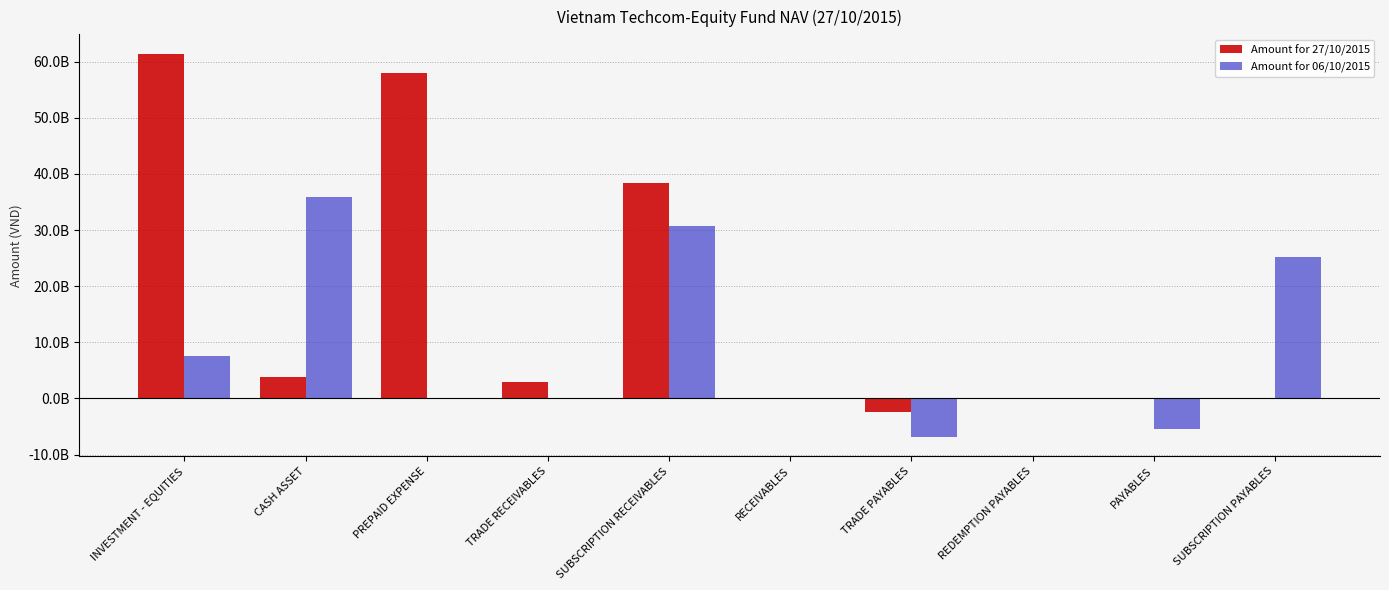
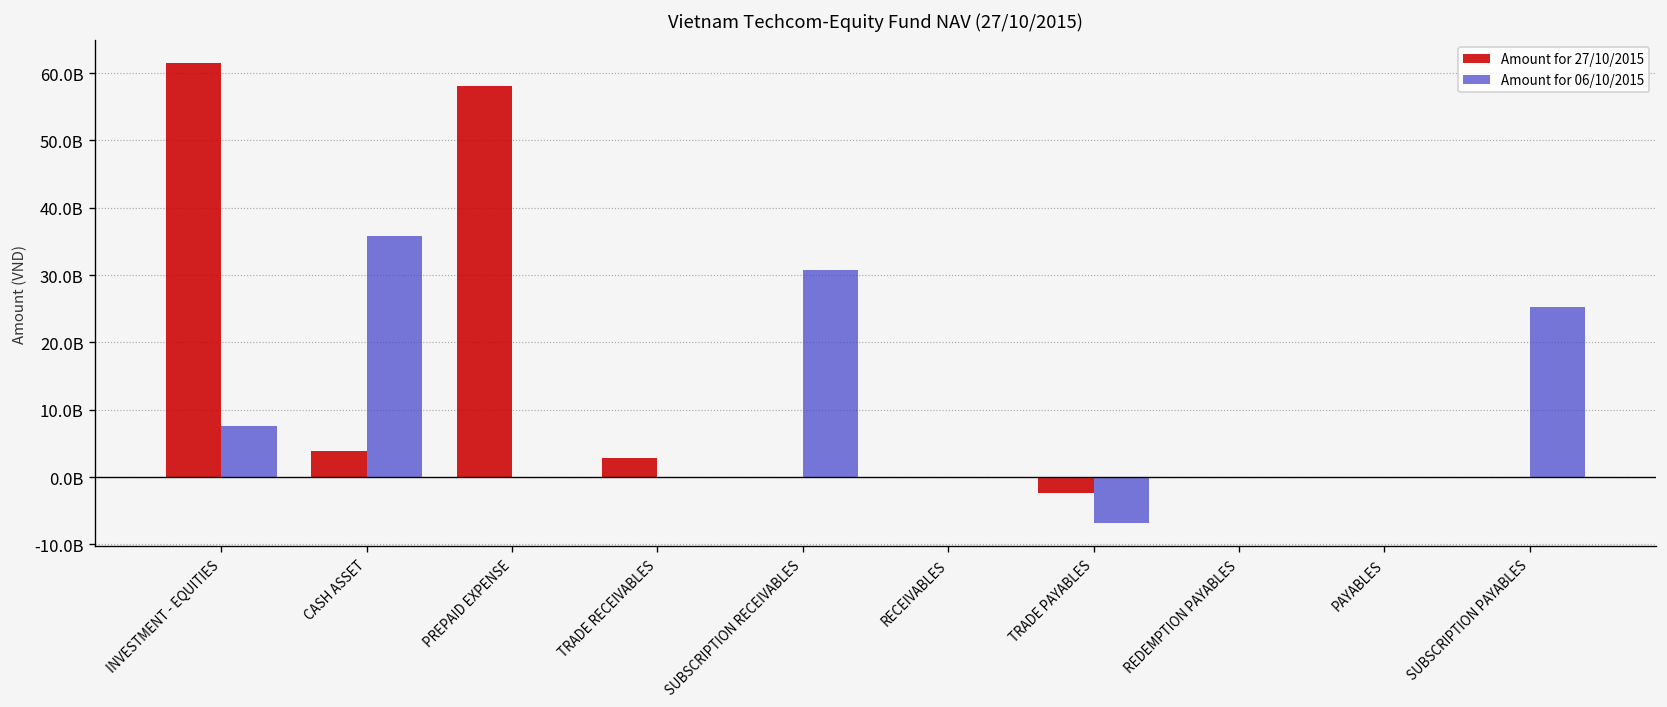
  {
    "Amount for 27/10/2015": {
      "INVESTMENT - EQUITIES": 61000000000,
      "CASH ASSET": 4000000000,
      "PREPAID EXPENSE": 58000000000,
      "TRADE RECEIVABLES": 3000000000,
-     "SUBSCRIPTION RECEIVABLES": 38000000000,
+     "SUBSCRIPTION RECEIVABLES": 0,
      "TRADE PAYABLES": -2000000000
    },
    "Amount for 06/10/2015": {
      "INVESTMENT - EQUITIES": 8000000000,
      "CASH ASSET": 36000000000,
      "TRADE RECEIVABLES": 0,
      "SUBSCRIPTION RECEIVABLES": 31000000000,
      "RECEIVABLES": 0,
      "TRADE PAYABLES": -7000000000,
-     "PAYABLES": -6000000000,
+     "PAYABLES": 0,
      "SUBSCRIPTION PAYABLES": 25000000000
    }
  }
